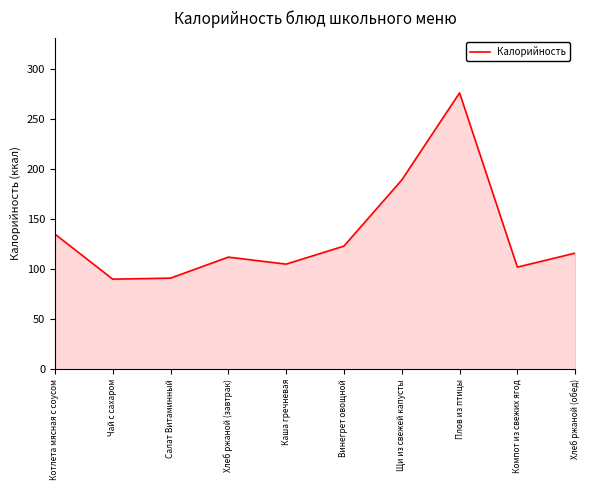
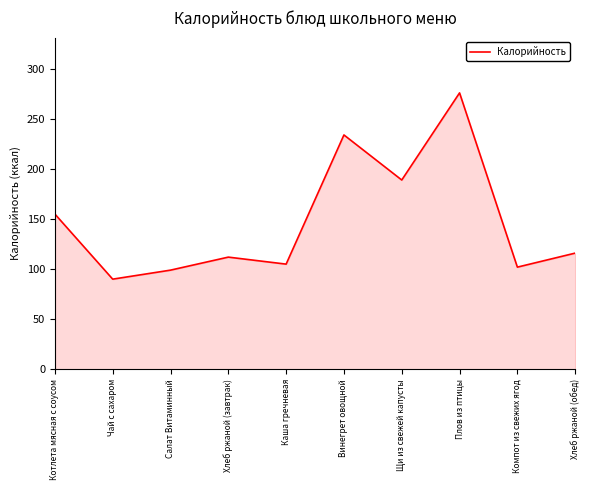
  {
-   "Котлета мясная с соусом": 135,
+   "Котлета мясная с соусом": 155,
    "Чай с сахаром": 90,
-   "Салат Витаминный": 91,
+   "Салат Витаминный": 99,
    "Хлеб ржаной (завтрак)": 112,
    "Каша гречневая": 105,
-   "Винегрет овощной": 123,
+   "Винегрет овощной": 234,
    "Щи из свежей капусты": 189,
    "Плов из птицы": 276,
    "Компот из свежих ягод": 102,
    "Хлеб ржаной (обед)": 116
  }
